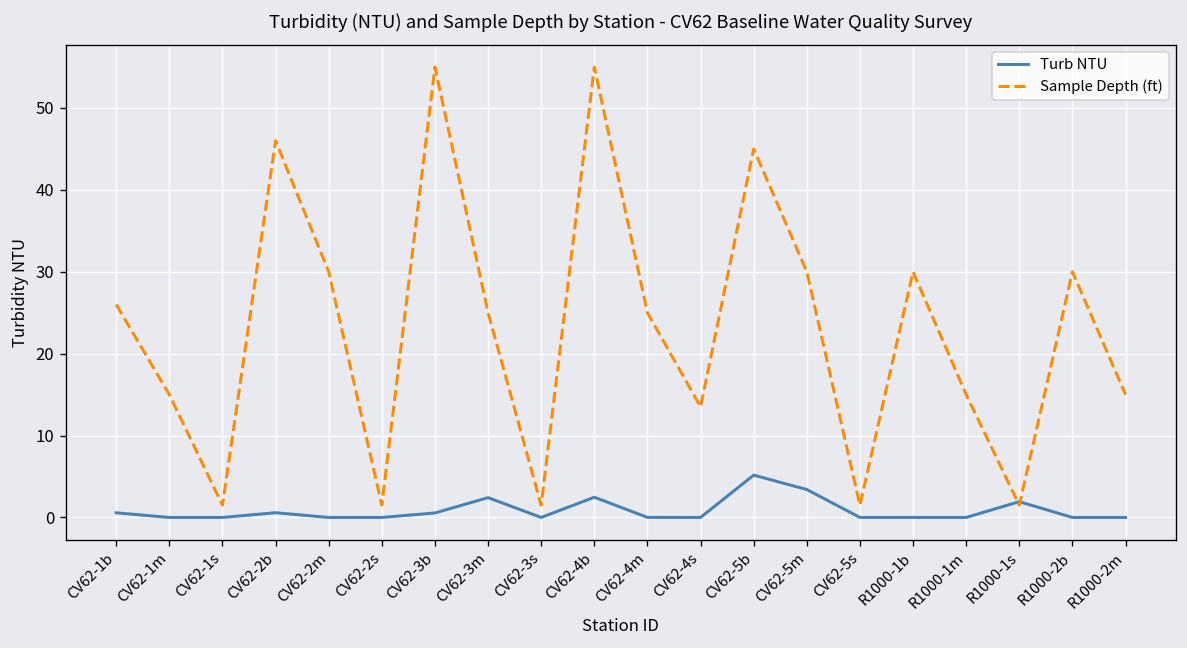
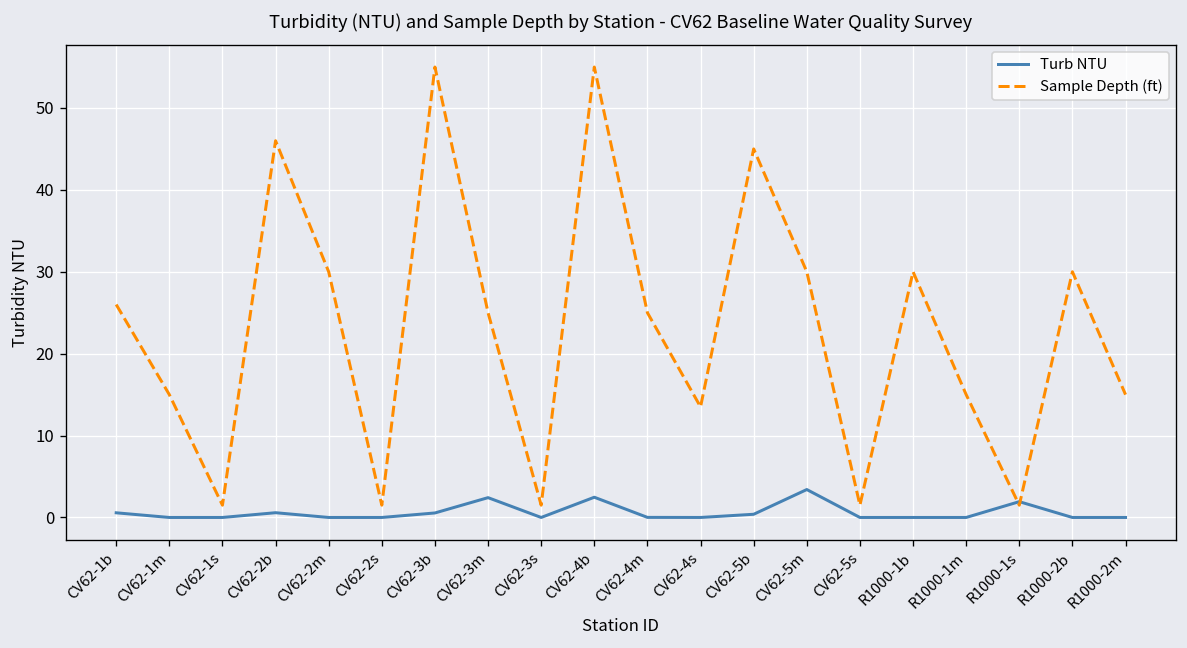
  {
    "Turb NTU": {
      "CV62-1b": 1,
      "CV62-1m": 0,
      "CV62-1s": 0,
      "CV62-2b": 1,
      "CV62-2m": 0,
      "CV62-2s": 0,
      "CV62-3b": 1,
      "CV62-3m": 2,
      "CV62-3s": 0,
      "CV62-4b": 2,
      "CV62-4m": 0,
      "CV62-4s": 0,
-     "CV62-5b": 5,
+     "CV62-5b": 0,
      "CV62-5m": 3,
      "CV62-5s": 0,
      "R1000-1b": 0,
      "R1000-1m": 0,
      "R1000-1s": 2,
      "R1000-2b": 0,
      "R1000-2m": 0
    },
    "Sample Depth (ft)": {
      "CV62-1b": 26,
      "CV62-1m": 15,
      "CV62-1s": 2,
      "CV62-2b": 46,
      "CV62-2m": 30,
      "CV62-2s": 2,
      "CV62-3b": 55,
      "CV62-3m": 25,
      "CV62-3s": 2,
      "CV62-4b": 55,
      "CV62-4m": 25,
      "CV62-4s": 14,
      "CV62-5b": 45,
      "CV62-5m": 30,
      "CV62-5s": 2,
      "R1000-1b": 30,
      "R1000-1m": 15,
      "R1000-1s": 2,
      "R1000-2b": 30,
      "R1000-2m": 15
    }
  }
